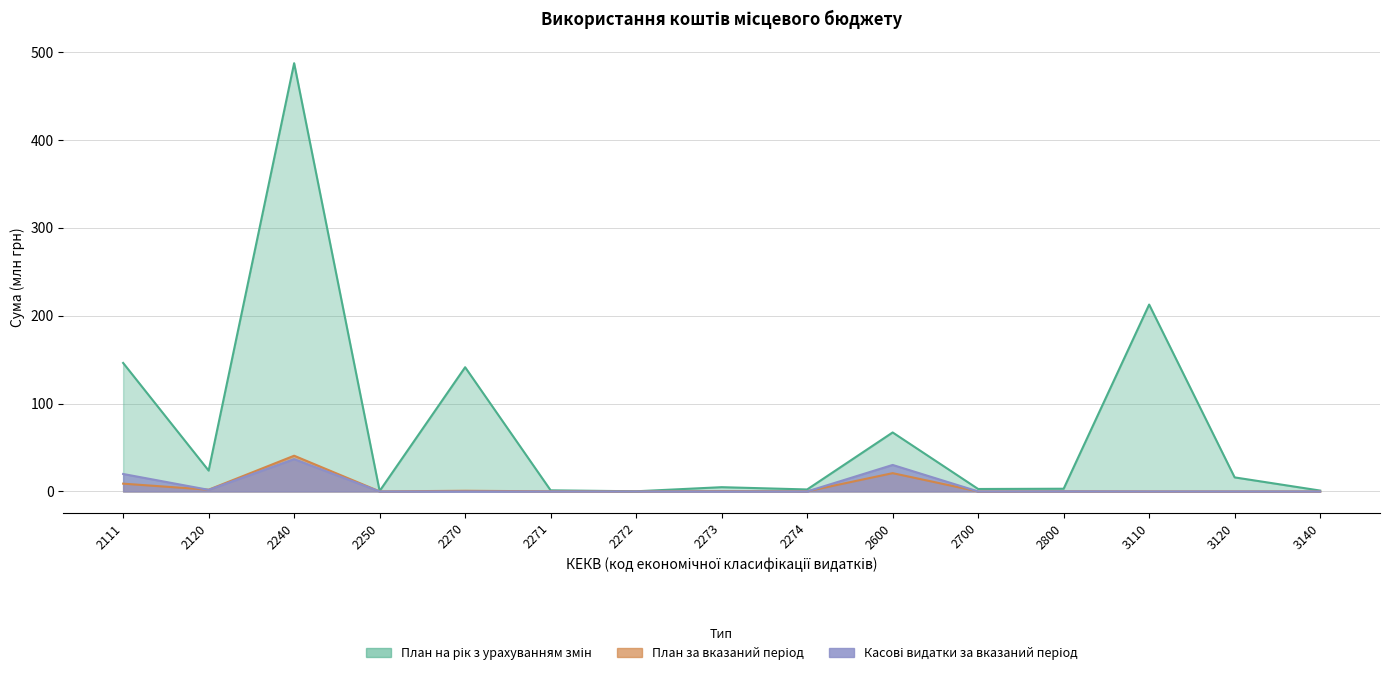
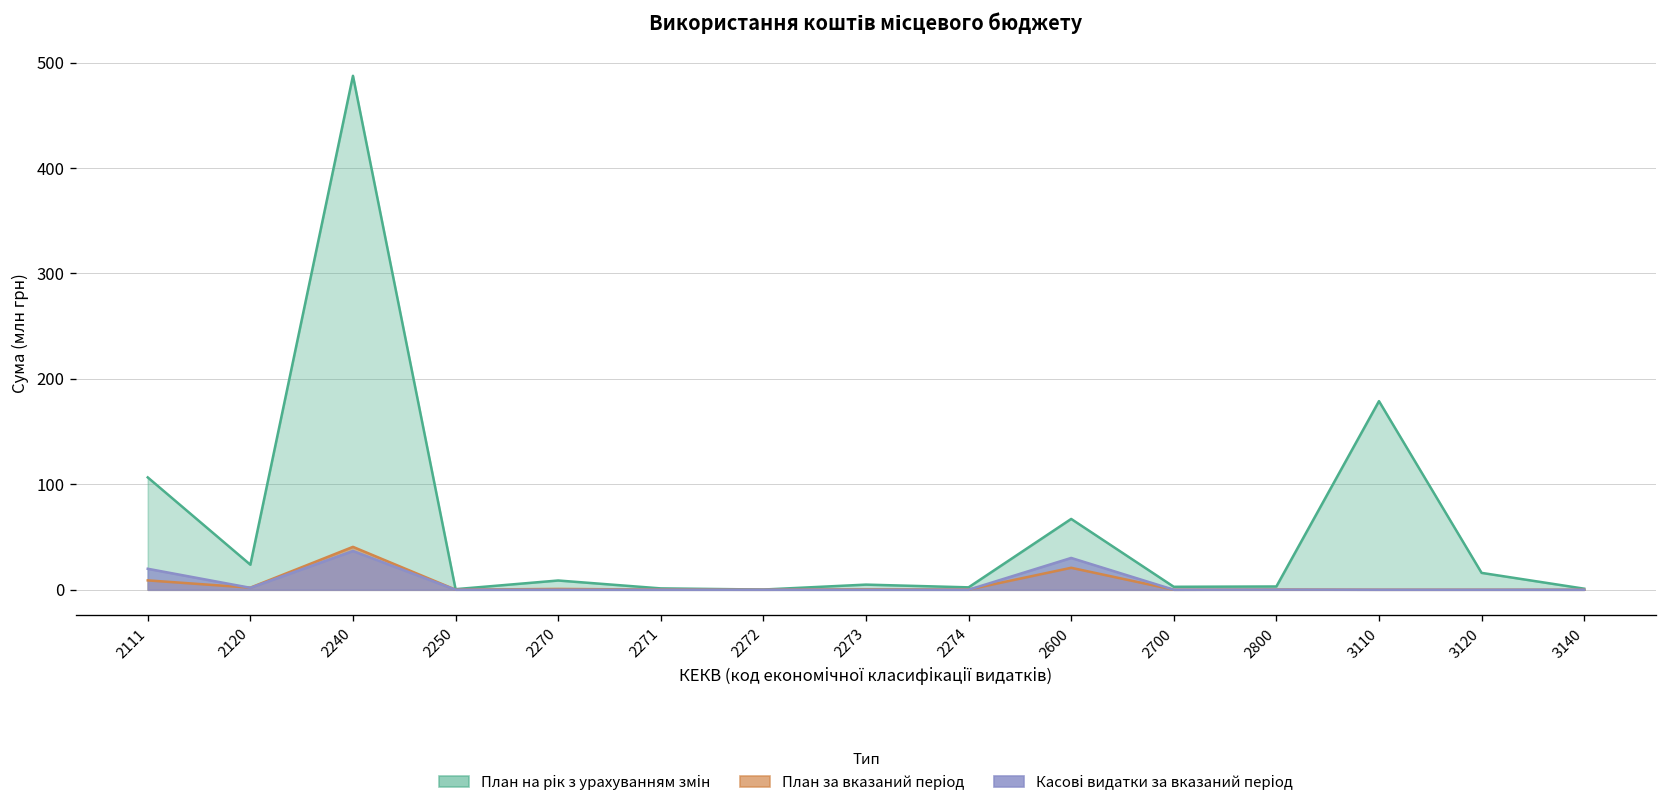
  {
    "План на рік з урахуванням змін": {
-     "2111": 150,
+     "2111": 110,
      "2120": 20,
      "2240": 490,
-     "2270": 140,
+     "2270": 10,
      "2273": 0,
      "2600": 70,
-     "3110": 210,
+     "3110": 180,
      "3120": 20
    },
    "План за вказаний період": {
      "2111": 10,
      "2240": 40,
      "2600": 20
    },
    "Касові видатки за вказаний період": {
      "2111": 20,
      "2240": 40,
      "2600": 30
    }
  }
